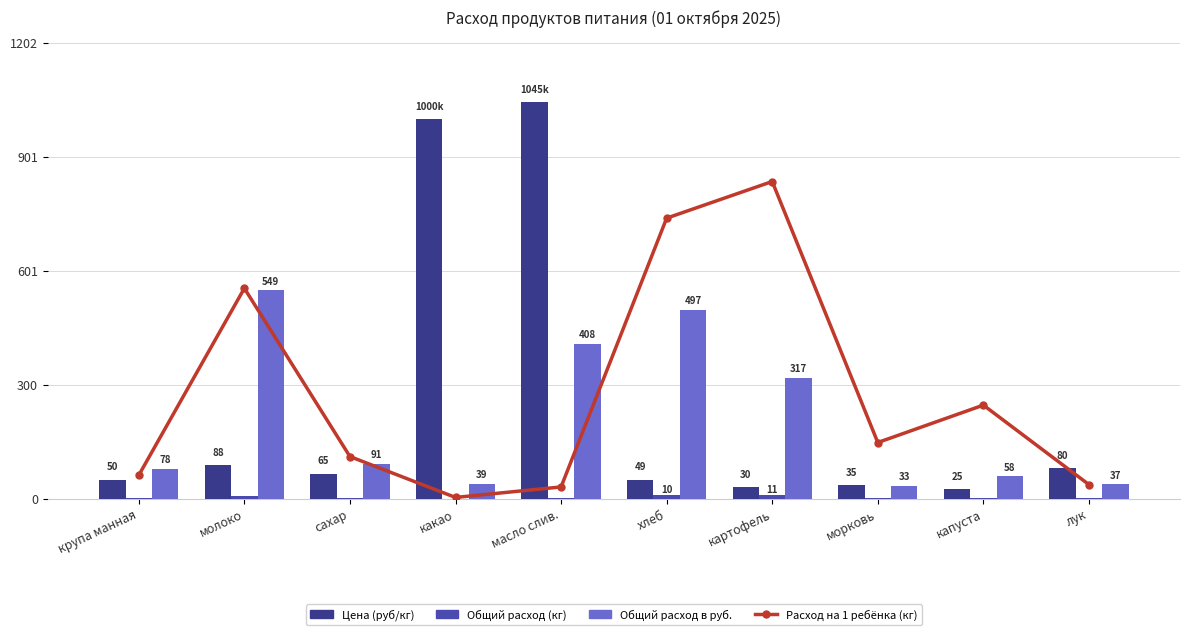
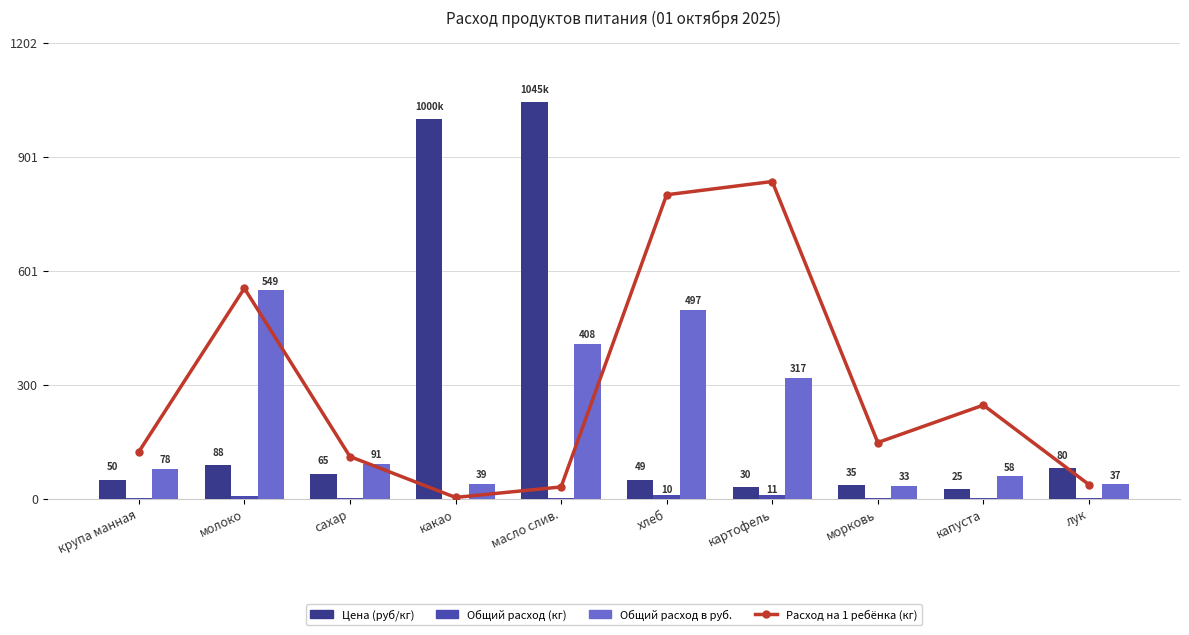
  {
    "Расход на 1 ребёнка (кг)": {
-     "крупа манная": 60,
+     "крупа манная": 120,
      "молоко": 550,
      "сахар": 110,
      "какао": 0,
      "масло слив.": 30,
-     "хлеб": 740,
+     "хлеб": 800,
      "картофель": 840,
      "морковь": 150,
      "капуста": 250
    }
  }
